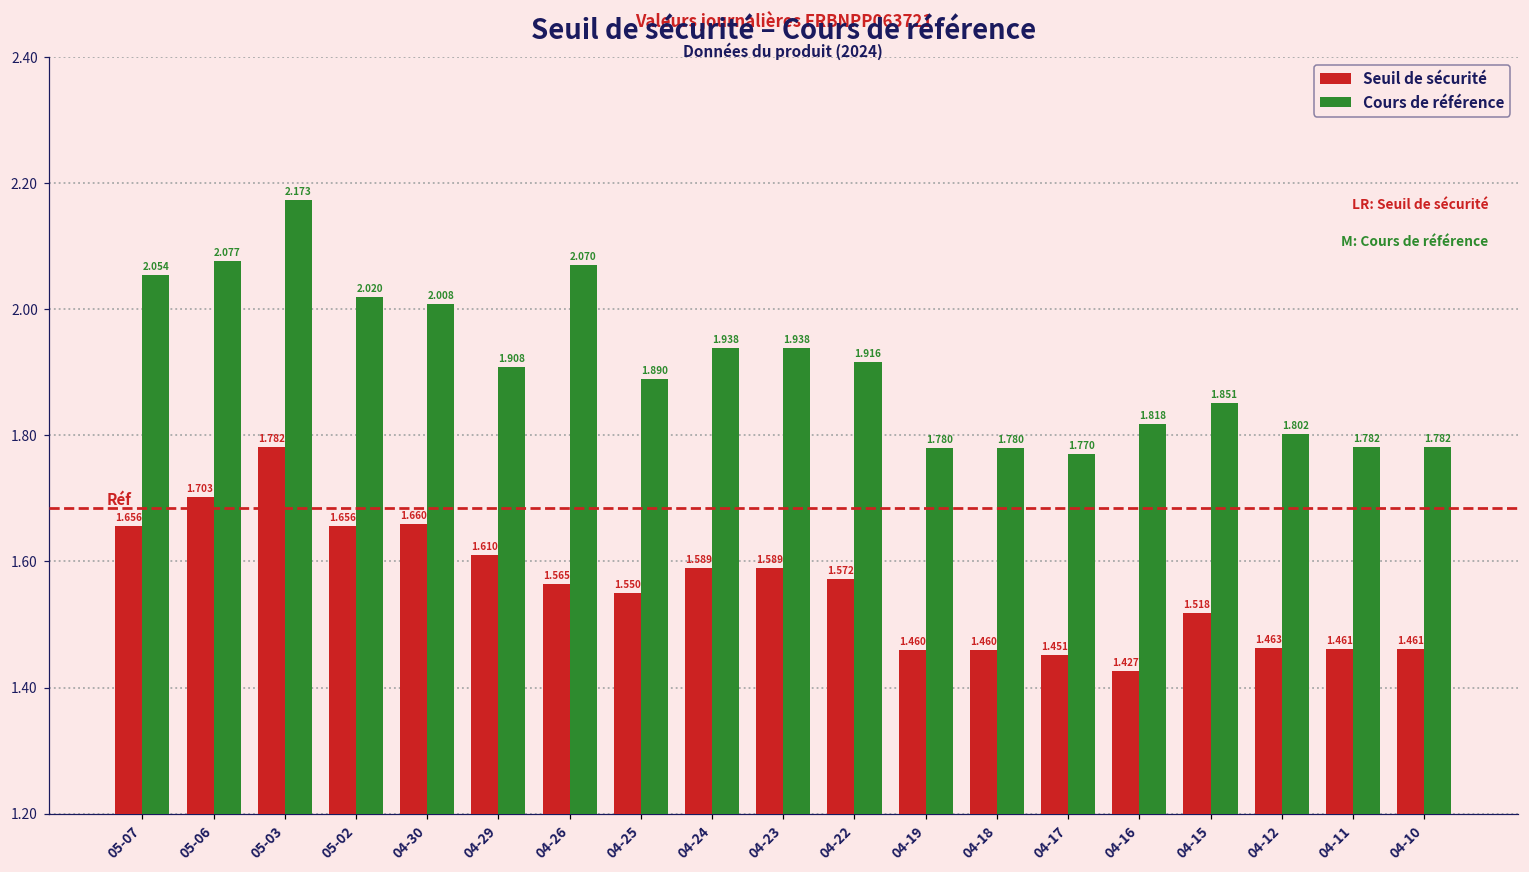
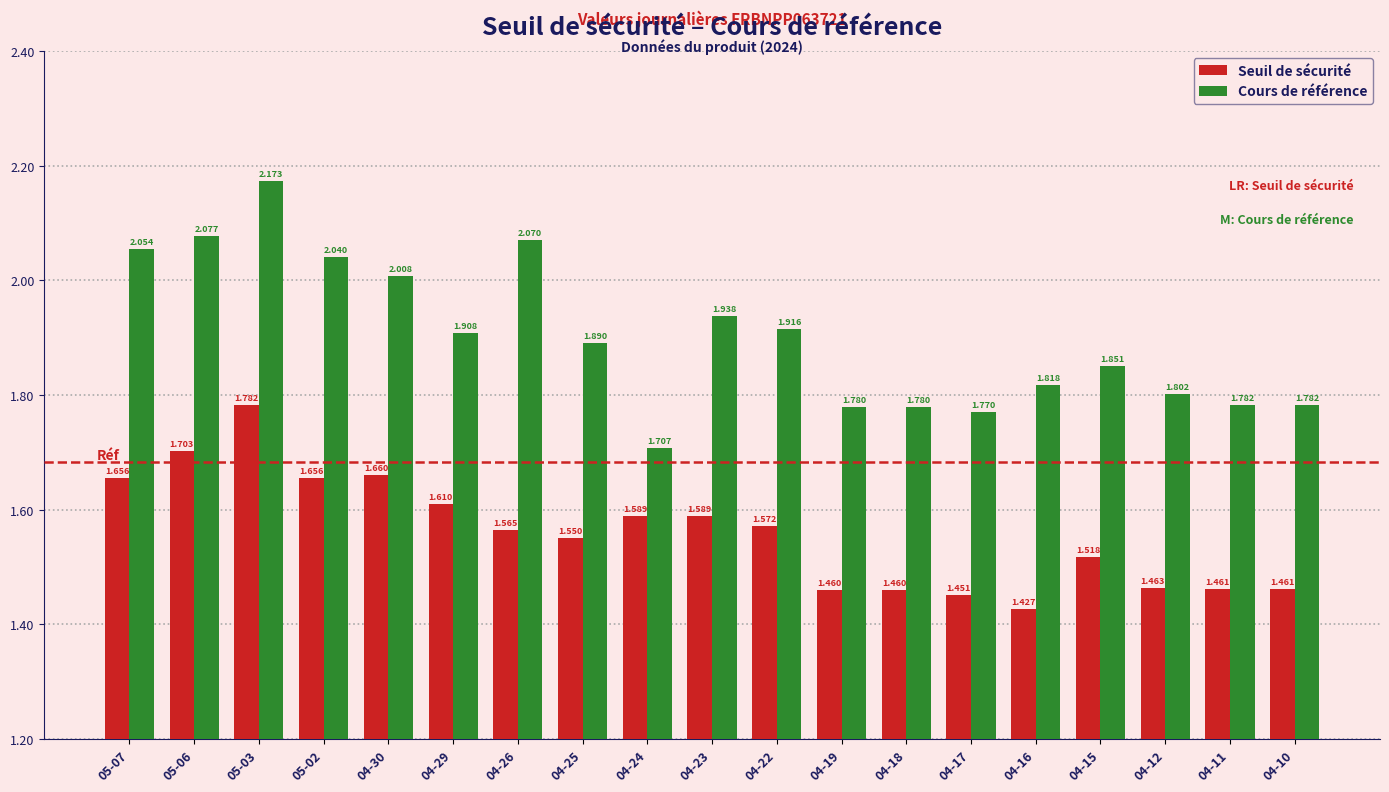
  {
    "Seuil de sécurité": {
      "05-07": 1.656,
      "05-06": 1.703,
      "05-03": 1.782,
      "05-02": 1.656,
      "04-30": 1.660,
      "04-29": 1.610,
      "04-26": 1.565,
      "04-25": 1.550,
      "04-24": 1.589,
      "04-23": 1.589,
      "04-22": 1.572,
      "04-19": 1.460,
      "04-18": 1.460,
      "04-17": 1.451,
      "04-16": 1.427,
      "04-15": 1.518,
      "04-12": 1.463,
      "04-11": 1.461,
      "04-10": 1.461
    },
    "Cours de référence": {
      "05-07": 2.054,
      "05-06": 2.077,
      "05-03": 2.173,
-     "05-02": 2.020,
+     "05-02": 2.040,
      "04-30": 2.008,
      "04-29": 1.908,
      "04-26": 2.070,
      "04-25": 1.890,
-     "04-24": 1.938,
+     "04-24": 1.707,
      "04-23": 1.938,
      "04-22": 1.916,
      "04-19": 1.780,
      "04-18": 1.780,
      "04-17": 1.770,
      "04-16": 1.818,
      "04-15": 1.851,
      "04-12": 1.802,
      "04-11": 1.782,
      "04-10": 1.782
    }
  }
